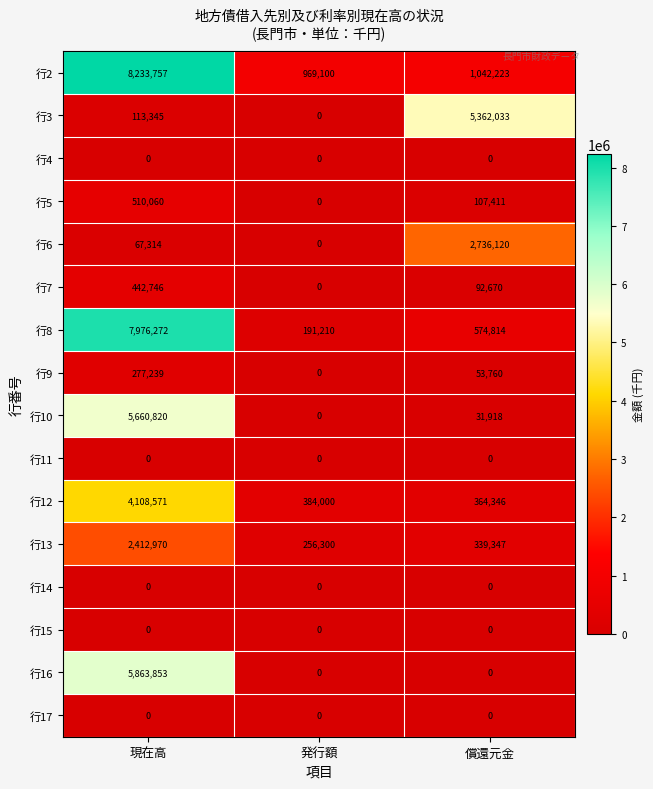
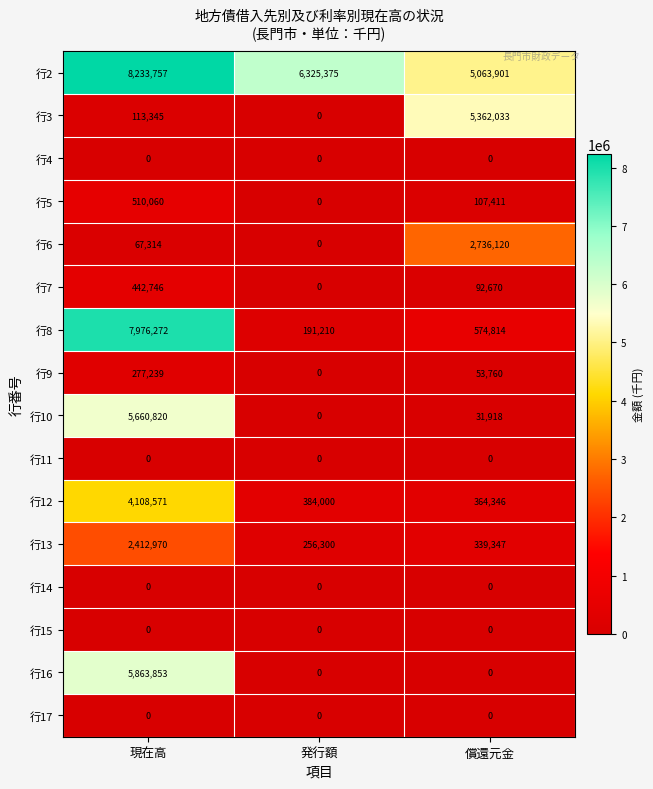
  {
    "行2": {
      "現在高": "8,233,757",
-     "発行額": "969,100",
-     "償還元金": "1,042,223"
+     "発行額": "6,325,375",
+     "償還元金": "5,063,901"
    },
    "行3": {
      "現在高": "113,345",
      "発行額": "0",
      "償還元金": "5,362,033"
    },
    "行4": {
      "現在高": "0",
      "発行額": "0",
      "償還元金": "0"
    },
    "行5": {
      "現在高": "510,060",
      "発行額": "0",
      "償還元金": "107,411"
    },
    "行6": {
      "現在高": "67,314",
      "発行額": "0",
      "償還元金": "2,736,120"
    },
    "行7": {
      "現在高": "442,746",
      "発行額": "0",
      "償還元金": "92,670"
    },
    "行8": {
      "現在高": "7,976,272",
      "発行額": "191,210",
      "償還元金": "574,814"
    },
    "行9": {
      "現在高": "277,239",
      "発行額": "0",
      "償還元金": "53,760"
    },
    "行10": {
      "現在高": "5,660,820",
      "発行額": "0",
      "償還元金": "31,918"
    },
    "行11": {
      "現在高": "0",
      "発行額": "0",
      "償還元金": "0"
    },
    "行12": {
      "現在高": "4,108,571",
      "発行額": "384,000",
      "償還元金": "364,346"
    },
    "行13": {
      "現在高": "2,412,970",
      "発行額": "256,300",
      "償還元金": "339,347"
    },
    "行14": {
      "現在高": "0",
      "発行額": "0",
      "償還元金": "0"
    },
    "行15": {
      "現在高": "0",
      "発行額": "0",
      "償還元金": "0"
    },
    "行16": {
      "現在高": "5,863,853",
      "発行額": "0",
      "償還元金": "0"
    },
    "行17": {
      "現在高": "0",
      "発行額": "0",
      "償還元金": "0"
    }
  }
